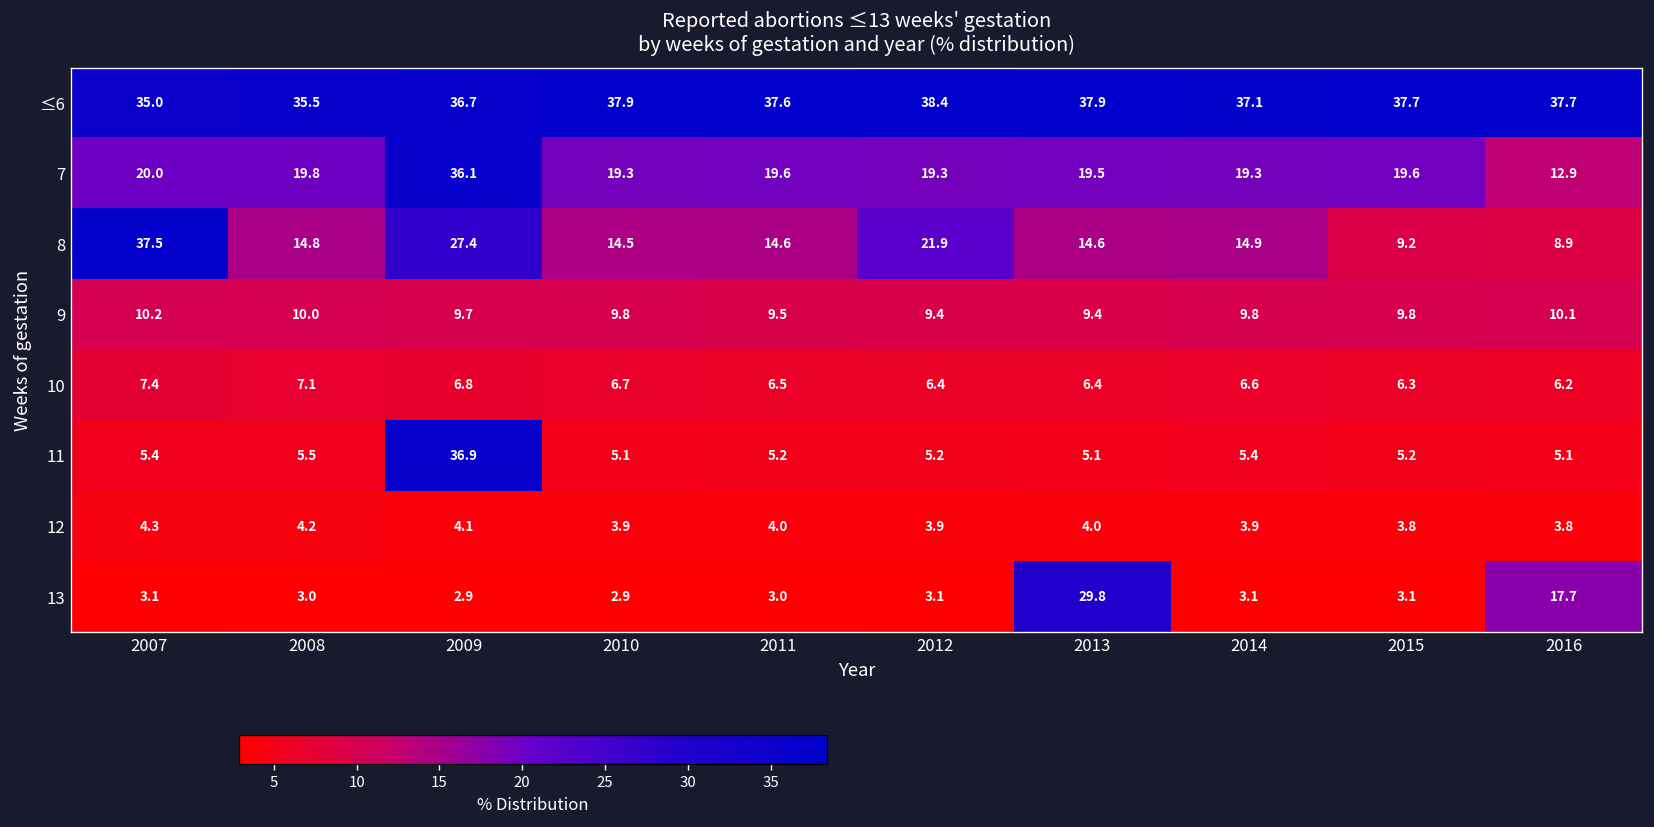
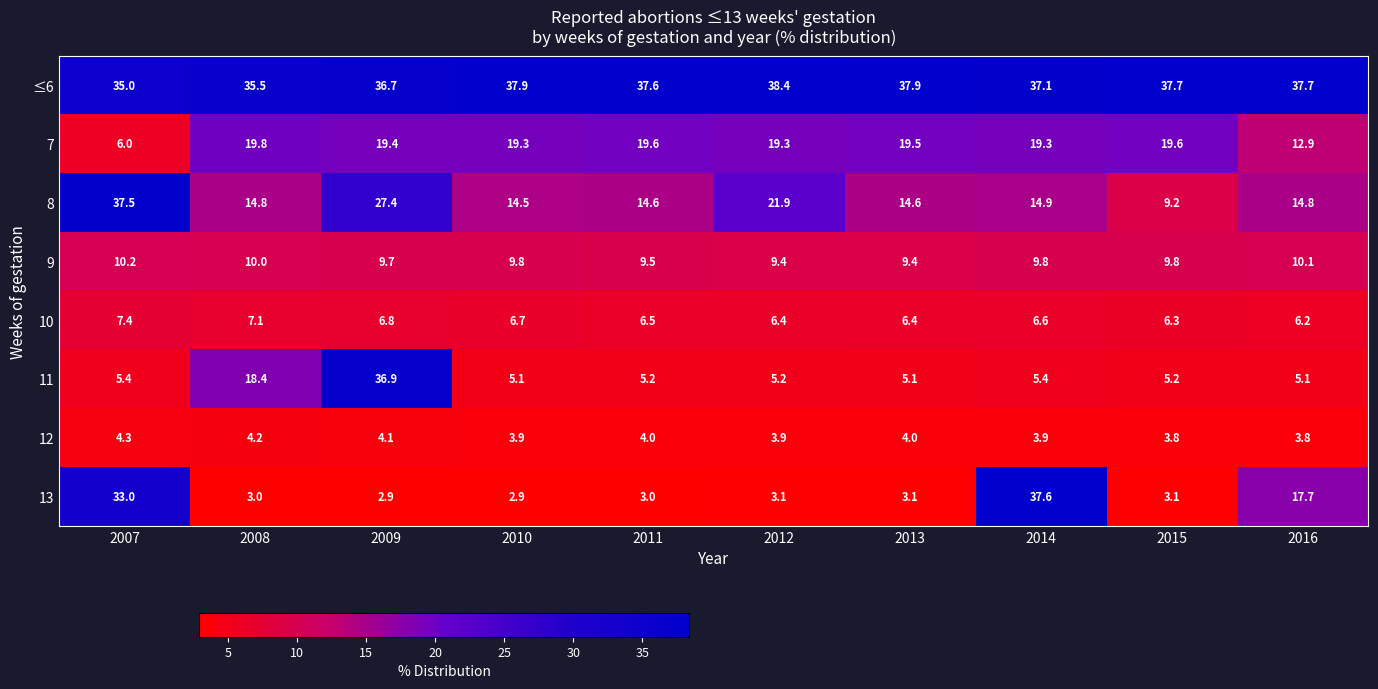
  {
    "≤6": {
      "2007": 35.0,
      "2008": 35.5,
      "2009": 36.7,
      "2010": 37.9,
      "2011": 37.6,
      "2012": 38.4,
      "2013": 37.9,
      "2014": 37.1,
      "2015": 37.7,
      "2016": 37.7
    },
    "7": {
-     "2007": 20.0,
+     "2007": 6.0,
      "2008": 19.8,
-     "2009": 36.1,
+     "2009": 19.4,
      "2010": 19.3,
      "2011": 19.6,
      "2012": 19.3,
      "2013": 19.5,
      "2014": 19.3,
      "2015": 19.6,
      "2016": 12.9
    },
    "8": {
      "2007": 37.5,
      "2008": 14.8,
      "2009": 27.4,
      "2010": 14.5,
      "2011": 14.6,
      "2012": 21.9,
      "2013": 14.6,
      "2014": 14.9,
      "2015": 9.2,
-     "2016": 8.9
+     "2016": 14.8
    },
    "9": {
      "2007": 10.2,
      "2008": 10.0,
      "2009": 9.7,
      "2010": 9.8,
      "2011": 9.5,
      "2012": 9.4,
      "2013": 9.4,
      "2014": 9.8,
      "2015": 9.8,
      "2016": 10.1
    },
    "10": {
      "2007": 7.4,
      "2008": 7.1,
      "2009": 6.8,
      "2010": 6.7,
      "2011": 6.5,
      "2012": 6.4,
      "2013": 6.4,
      "2014": 6.6,
      "2015": 6.3,
      "2016": 6.2
    },
    "11": {
      "2007": 5.4,
-     "2008": 5.5,
+     "2008": 18.4,
      "2009": 36.9,
      "2010": 5.1,
      "2011": 5.2,
      "2012": 5.2,
      "2013": 5.1,
      "2014": 5.4,
      "2015": 5.2,
      "2016": 5.1
    },
    "12": {
      "2007": 4.3,
      "2008": 4.2,
      "2009": 4.1,
      "2010": 3.9,
      "2011": 4.0,
      "2012": 3.9,
      "2013": 4.0,
      "2014": 3.9,
      "2015": 3.8,
      "2016": 3.8
    },
    "13": {
-     "2007": 3.1,
+     "2007": 33.0,
      "2008": 3.0,
      "2009": 2.9,
      "2010": 2.9,
      "2011": 3.0,
      "2012": 3.1,
-     "2013": 29.8,
-     "2014": 3.1,
+     "2013": 3.1,
+     "2014": 37.6,
      "2015": 3.1,
      "2016": 17.7
    }
  }
